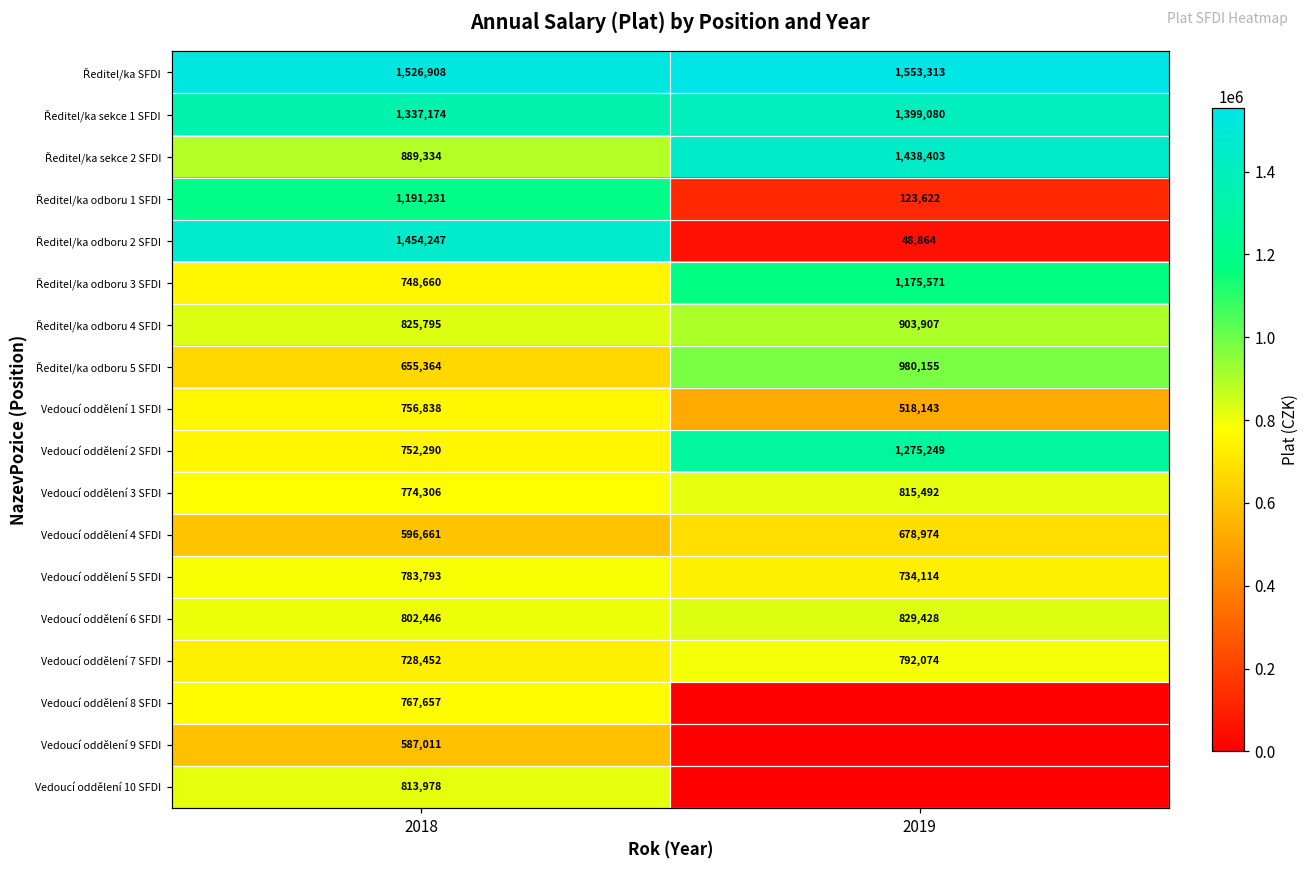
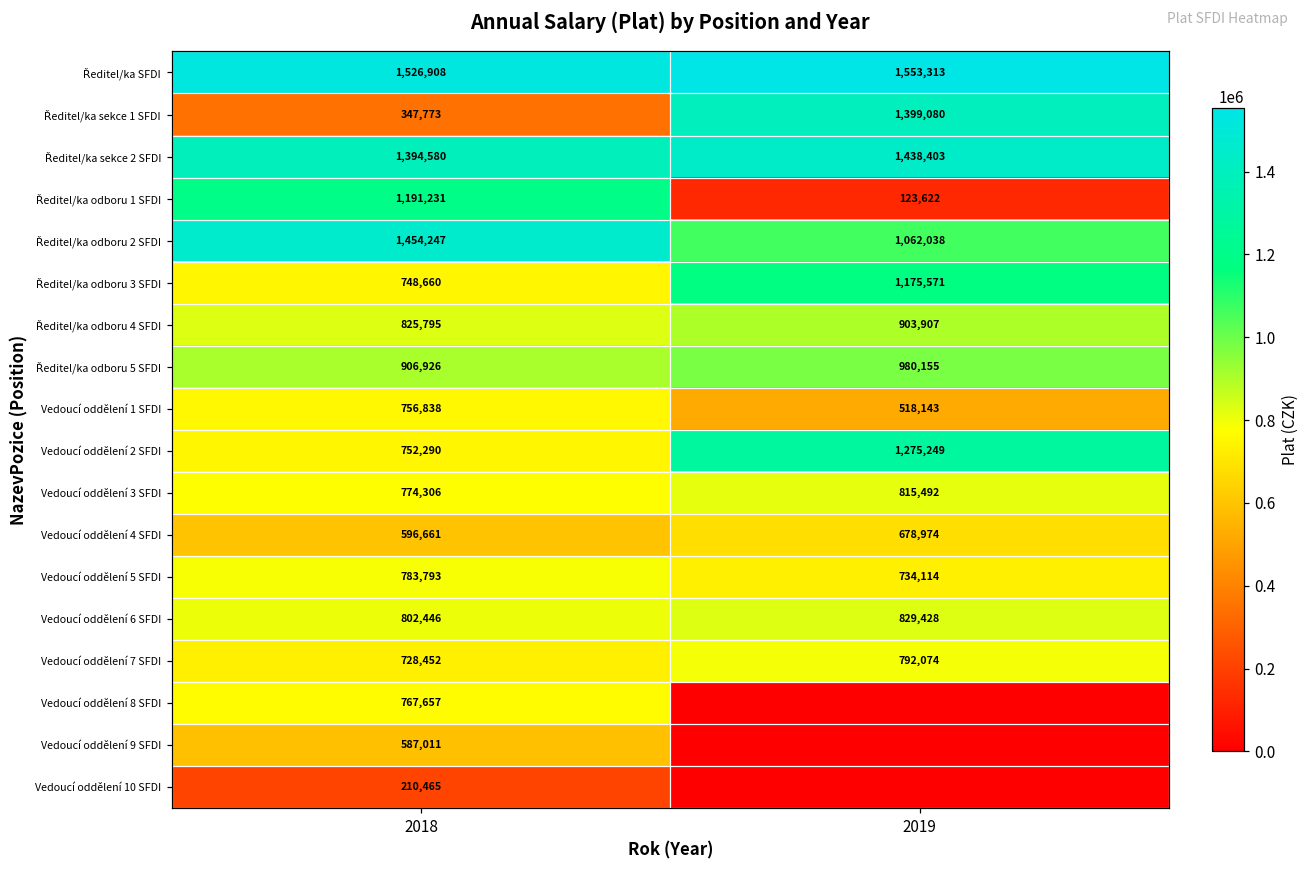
  {
    "Ředitel/ka SFDI": {
      "2018": "1,526,908",
      "2019": "1,553,313"
    },
    "Ředitel/ka sekce 1 SFDI": {
-     "2018": "1,337,174",
+     "2018": "347,773",
      "2019": "1,399,080"
    },
    "Ředitel/ka sekce 2 SFDI": {
-     "2018": "889,334",
+     "2018": "1,394,580",
      "2019": "1,438,403"
    },
    "Ředitel/ka odboru 1 SFDI": {
      "2018": "1,191,231",
      "2019": "123,622"
    },
    "Ředitel/ka odboru 2 SFDI": {
      "2018": "1,454,247",
-     "2019": "48,864"
+     "2019": "1,062,038"
    },
    "Ředitel/ka odboru 3 SFDI": {
      "2018": "748,660",
      "2019": "1,175,571"
    },
    "Ředitel/ka odboru 4 SFDI": {
      "2018": "825,795",
      "2019": "903,907"
    },
    "Ředitel/ka odboru 5 SFDI": {
-     "2018": "655,364",
+     "2018": "906,926",
      "2019": "980,155"
    },
    "Vedoucí oddělení 1 SFDI": {
      "2018": "756,838",
      "2019": "518,143"
    },
    "Vedoucí oddělení 2 SFDI": {
      "2018": "752,290",
      "2019": "1,275,249"
    },
    "Vedoucí oddělení 3 SFDI": {
      "2018": "774,306",
      "2019": "815,492"
    },
    "Vedoucí oddělení 4 SFDI": {
      "2018": "596,661",
      "2019": "678,974"
    },
    "Vedoucí oddělení 5 SFDI": {
      "2018": "783,793",
      "2019": "734,114"
    },
    "Vedoucí oddělení 6 SFDI": {
      "2018": "802,446",
      "2019": "829,428"
    },
    "Vedoucí oddělení 7 SFDI": {
      "2018": "728,452",
      "2019": "792,074"
    },
    "Vedoucí oddělení 8 SFDI": {
      "2018": "767,657"
    },
    "Vedoucí oddělení 9 SFDI": {
      "2018": "587,011"
    },
    "Vedoucí oddělení 10 SFDI": {
-     "2018": "813,978"
+     "2018": "210,465"
    }
  }
